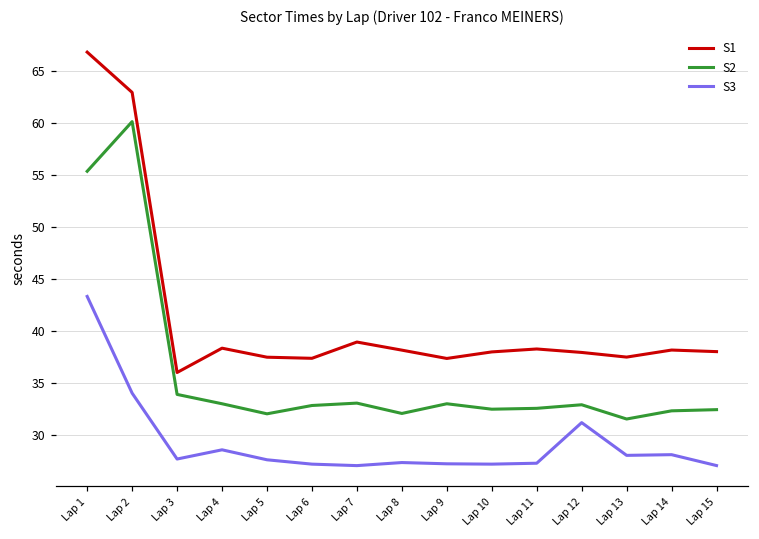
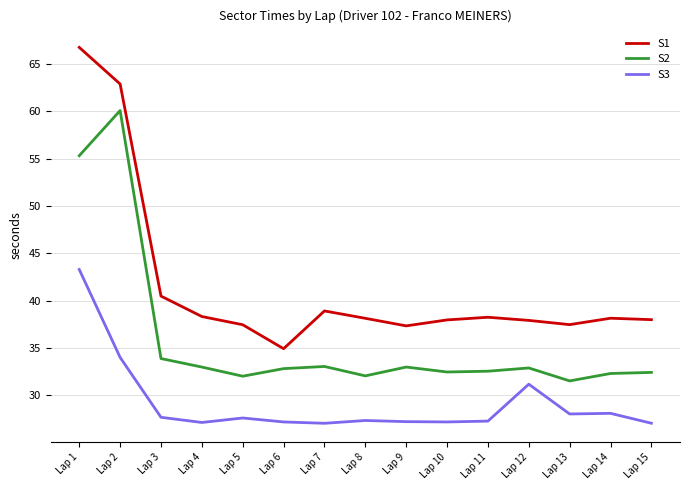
  {
    "S1": {
      "Lap 1": 67,
      "Lap 2": 63,
-     "Lap 3": 36,
+     "Lap 3": 40,
      "Lap 4": 38,
      "Lap 5": 37,
-     "Lap 6": 37,
+     "Lap 6": 35,
      "Lap 7": 39,
      "Lap 8": 38,
      "Lap 9": 37,
      "Lap 10": 38,
      "Lap 11": 38,
      "Lap 12": 38,
      "Lap 13": 37,
      "Lap 14": 38,
      "Lap 15": 38
    },
    "S2": {
      "Lap 1": 55,
      "Lap 2": 60,
      "Lap 3": 34,
      "Lap 4": 33,
      "Lap 5": 32,
      "Lap 6": 33,
      "Lap 7": 33,
      "Lap 8": 32,
      "Lap 9": 33,
      "Lap 10": 32,
      "Lap 11": 33,
      "Lap 12": 33,
      "Lap 13": 32,
      "Lap 14": 32,
      "Lap 15": 32
    },
    "S3": {
      "Lap 1": 43,
      "Lap 2": 34,
      "Lap 3": 28,
-     "Lap 4": 29,
+     "Lap 4": 27,
      "Lap 5": 28,
      "Lap 6": 27,
      "Lap 7": 27,
      "Lap 8": 27,
      "Lap 9": 27,
      "Lap 10": 27,
      "Lap 11": 27,
      "Lap 12": 31,
      "Lap 13": 28,
      "Lap 14": 28,
      "Lap 15": 27
    }
  }
